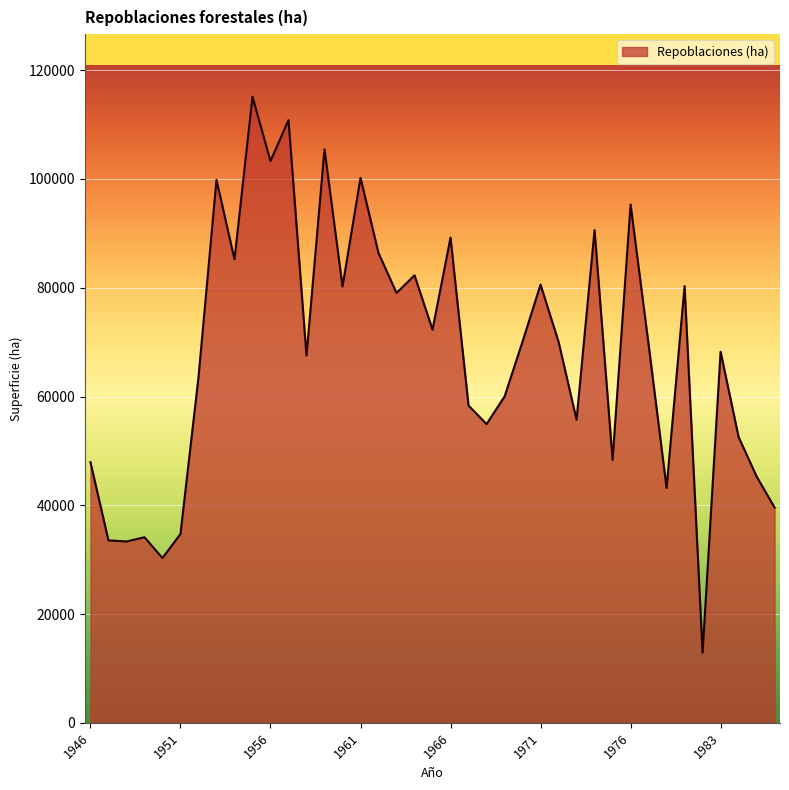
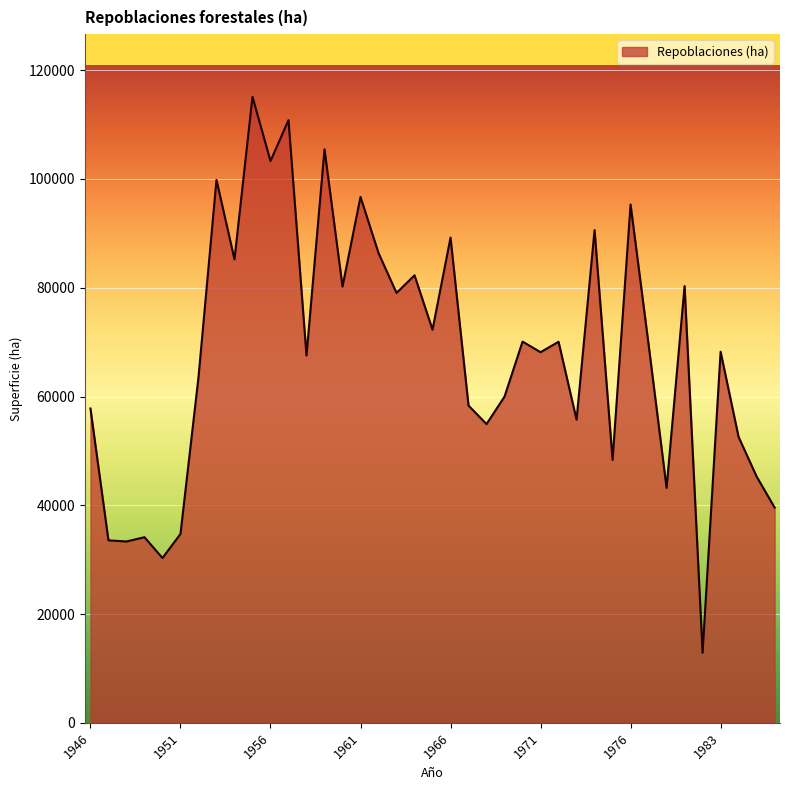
  {
-   "1946": 48000,
+   "1946": 58000,
    "1951": 35000,
    "1956": 103000,
-   "1961": 100000,
+   "1961": 97000,
    "1966": 89000,
-   "1971": 81000,
+   "1971": 68000,
    "1976": 95000,
    "1983": 68000
  }
